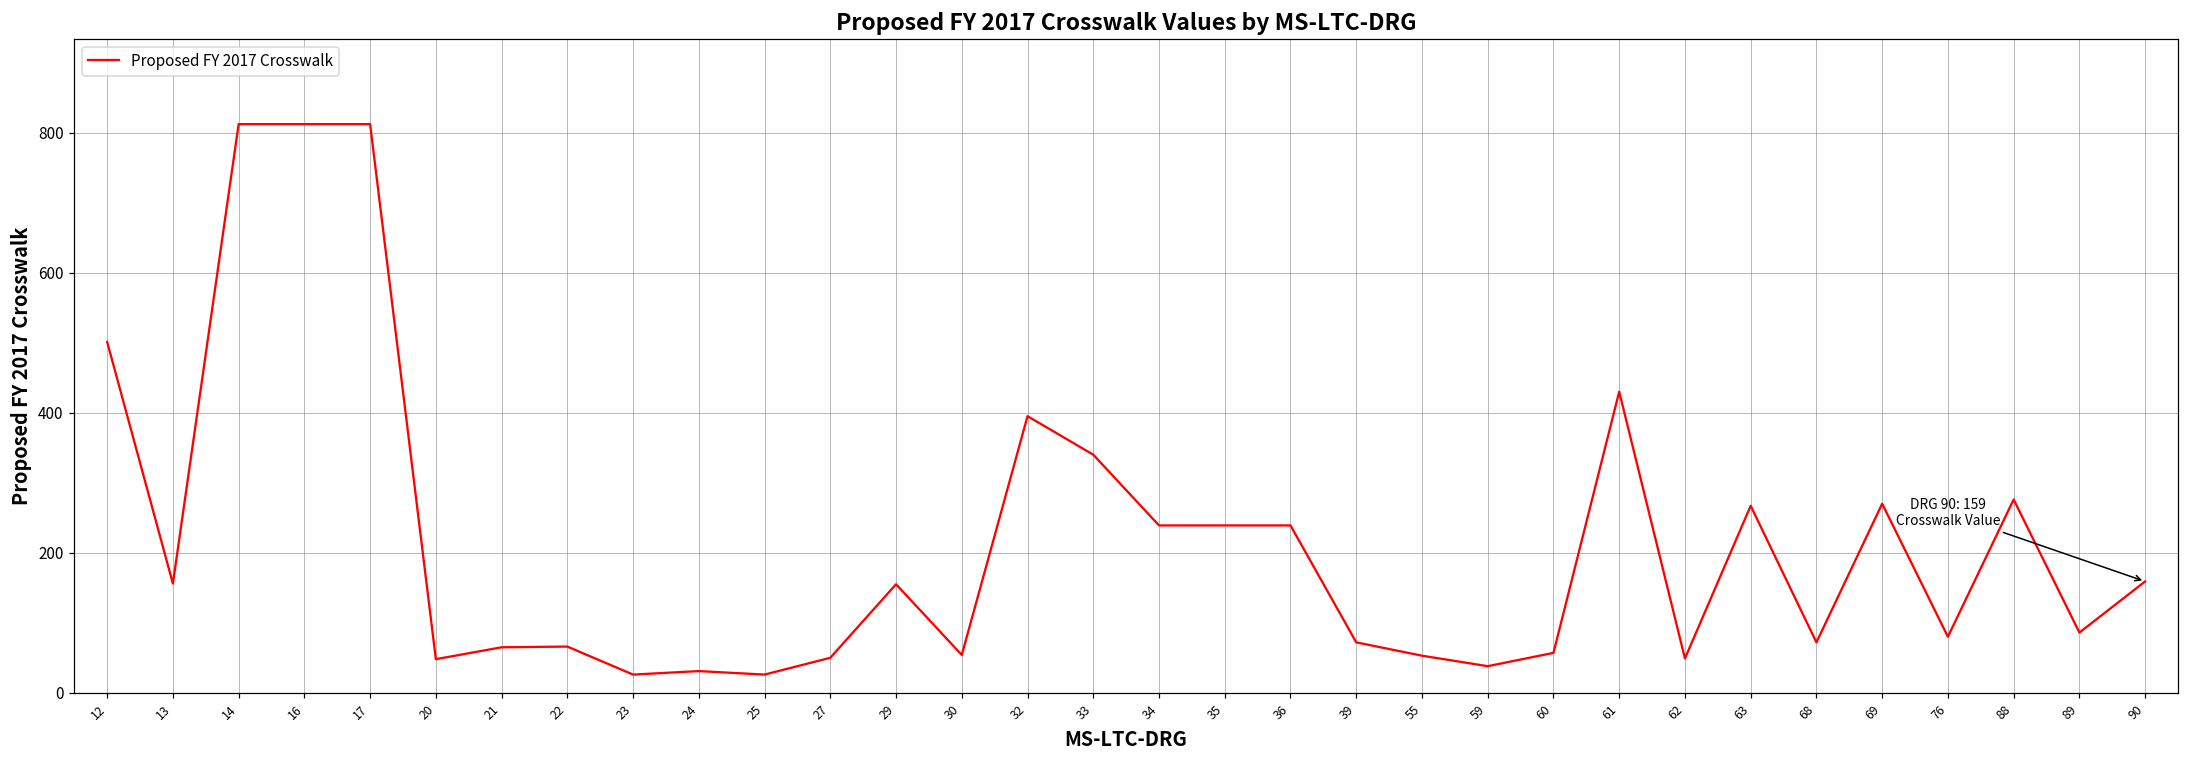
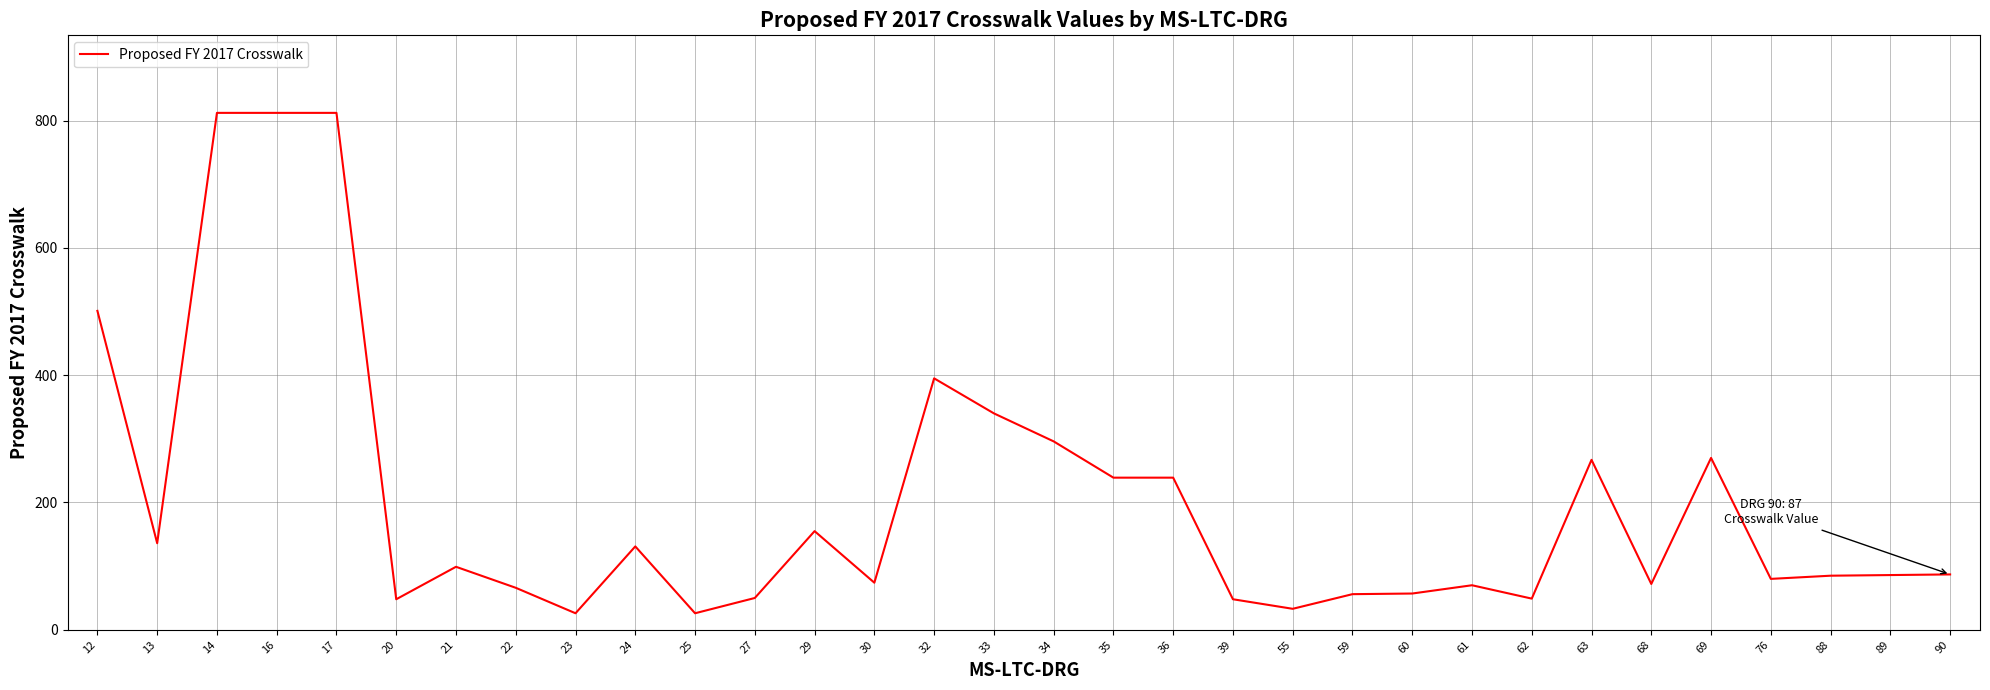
  {
-   "13": 160,
-   "21": 70,
-   "24": 30,
-   "30": 50,
-   "34": 240,
-   "39": 70,
-   "55": 50,
-   "59": 40,
-   "61": 430,
-   "88": 280,
-   "90": 159
+   "13": 140,
+   "21": 100,
+   "24": 130,
+   "30": 70,
+   "34": 300,
+   "39": 50,
+   "55": 30,
+   "59": 60,
+   "61": 70,
+   "88": 90,
+   "90": 87
  }
